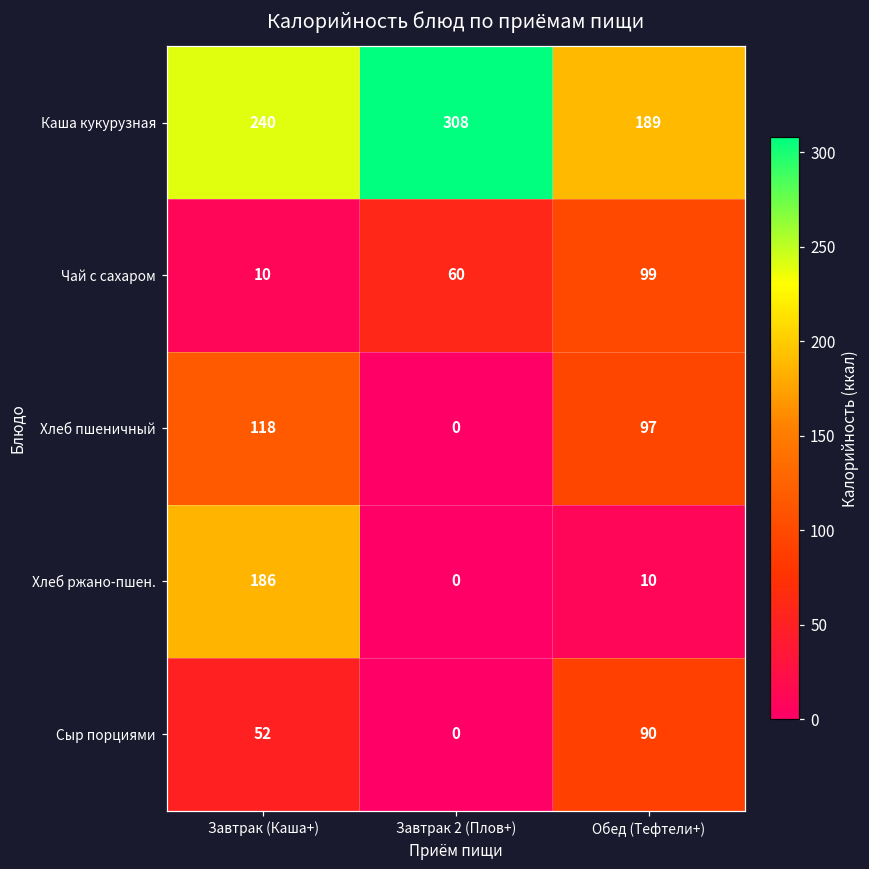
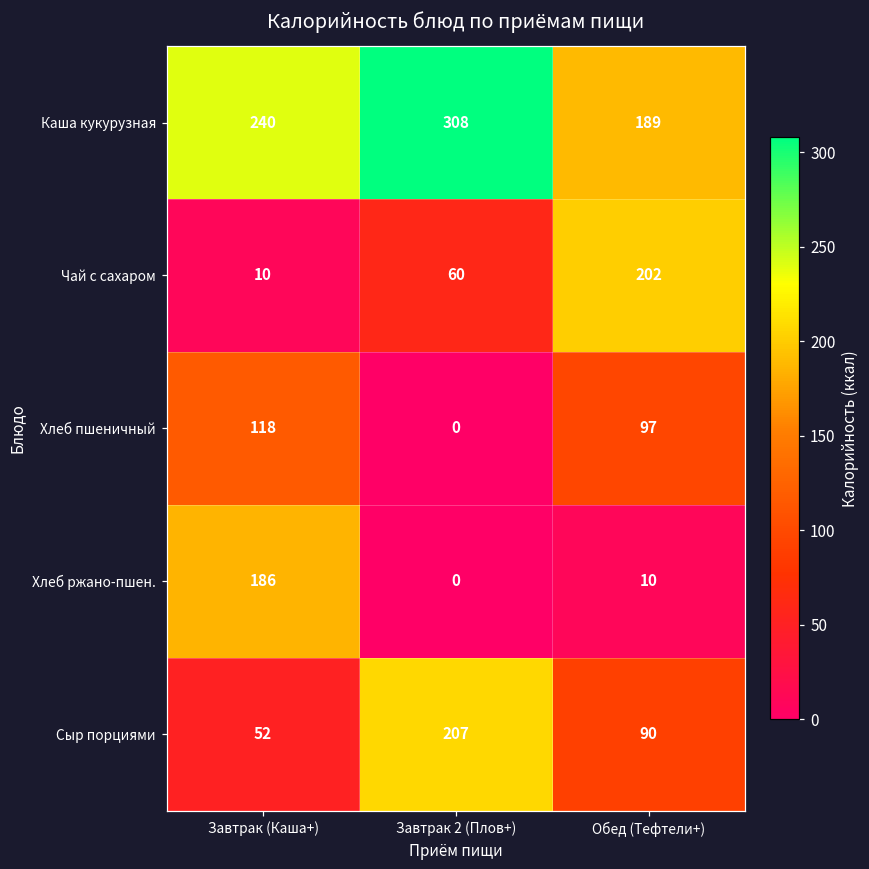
  {
    "Каша кукурузная": {
      "Завтрак (Каша+)": 240,
      "Завтрак 2 (Плов+)": 308,
      "Обед (Тефтели+)": 189
    },
    "Чай с сахаром": {
      "Завтрак (Каша+)": 10,
      "Завтрак 2 (Плов+)": 60,
-     "Обед (Тефтели+)": 99
+     "Обед (Тефтели+)": 202
    },
    "Хлеб пшеничный": {
      "Завтрак (Каша+)": 118,
      "Завтрак 2 (Плов+)": 0,
      "Обед (Тефтели+)": 97
    },
    "Хлеб ржано-пшен.": {
      "Завтрак (Каша+)": 186,
      "Завтрак 2 (Плов+)": 0,
      "Обед (Тефтели+)": 10
    },
    "Сыр порциями": {
      "Завтрак (Каша+)": 52,
-     "Завтрак 2 (Плов+)": 0,
+     "Завтрак 2 (Плов+)": 207,
      "Обед (Тефтели+)": 90
    }
  }
